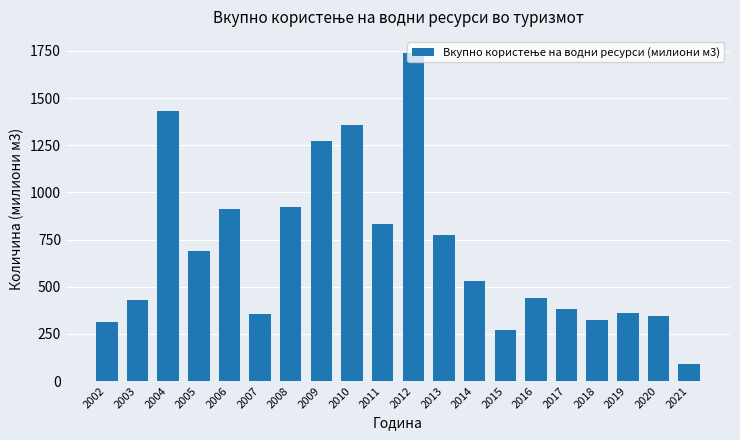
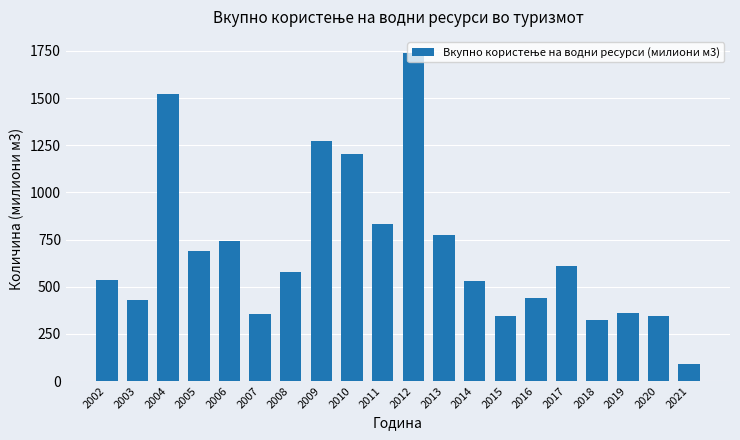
  {
-   "2002": 310,
+   "2002": 540,
    "2003": 430,
-   "2004": 1430,
+   "2004": 1520,
    "2005": 690,
-   "2006": 910,
+   "2006": 740,
    "2007": 360,
-   "2008": 920,
+   "2008": 580,
    "2009": 1270,
-   "2010": 1360,
+   "2010": 1210,
    "2011": 830,
    "2013": 770,
    "2014": 530,
-   "2015": 270,
+   "2015": 340,
    "2016": 440,
-   "2017": 380,
+   "2017": 610,
    "2018": 320,
    "2019": 360,
    "2020": 350,
    "2021": 90
  }
